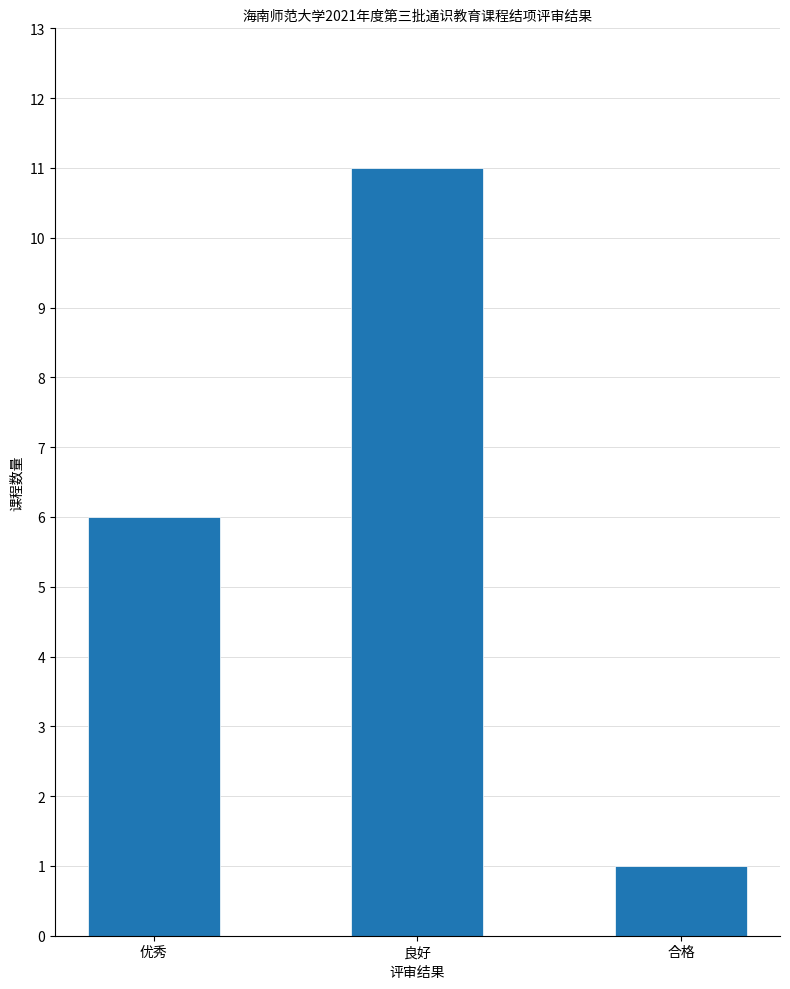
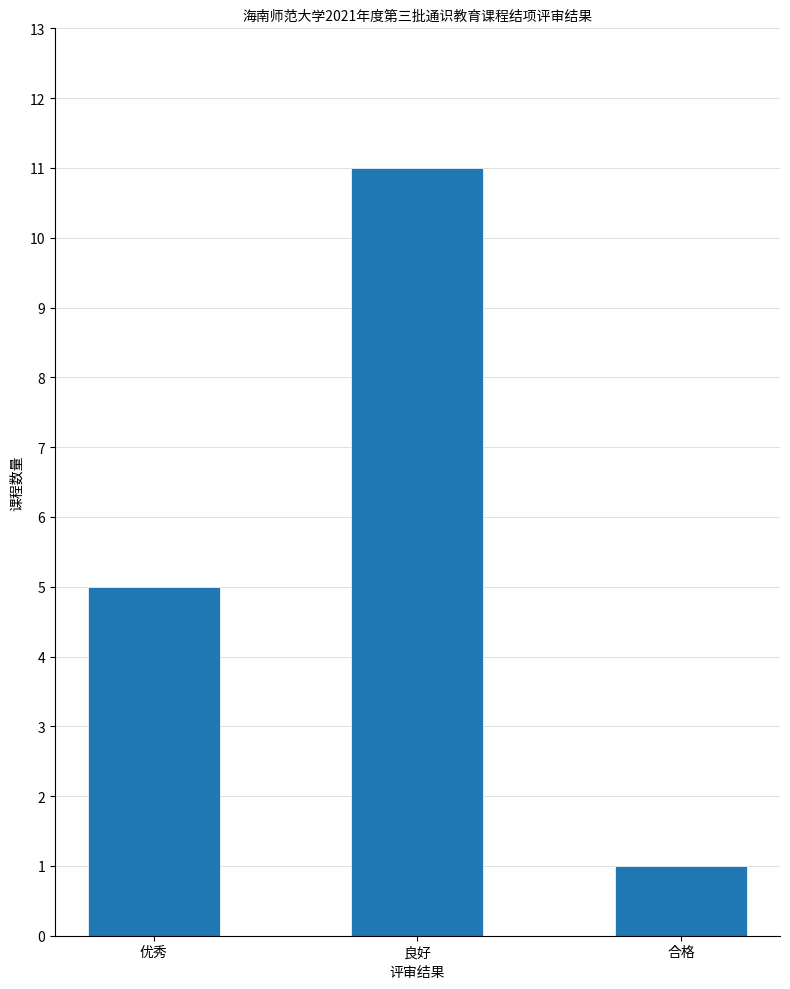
  {
-   "优秀": 6,
+   "优秀": 5,
    "良好": 11,
    "合格": 1
  }
